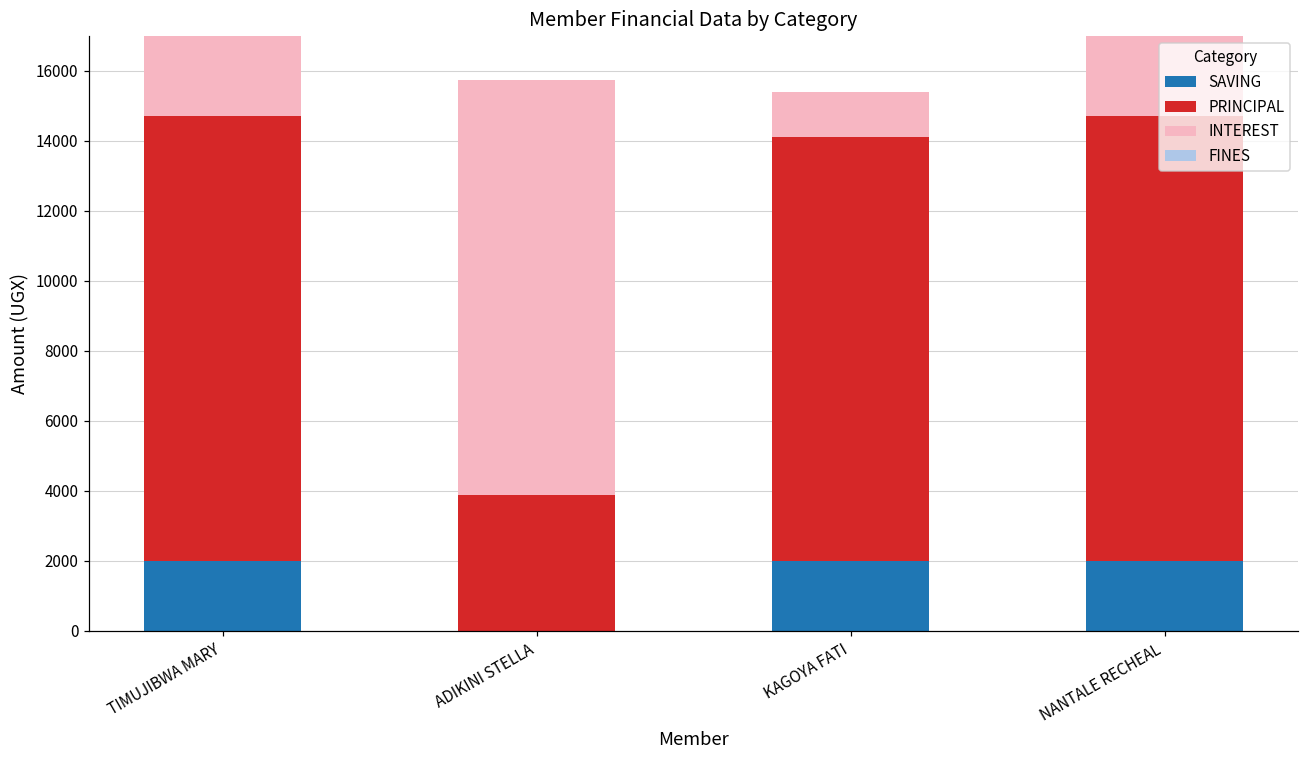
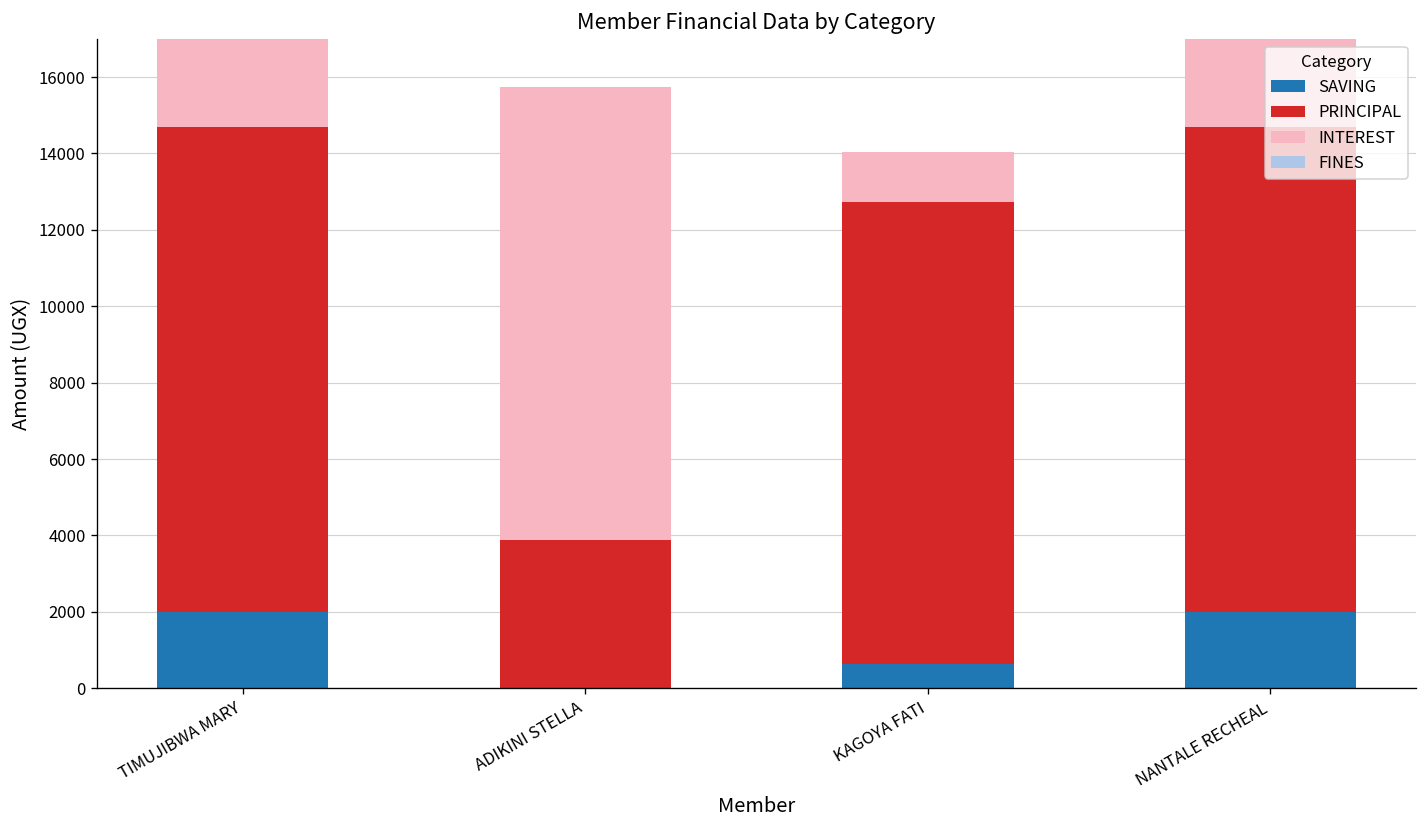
  {
    "SAVING": {
      "TIMUJIBWA MARY": 2000,
      "ADIKINI STELLA": 0,
-     "KAGOYA FATI": 2000,
+     "KAGOYA FATI": 600,
      "NANTALE RECHEAL": 2000
    },
    "PRINCIPAL": {
      "TIMUJIBWA MARY": 12700,
      "ADIKINI STELLA": 3900,
      "KAGOYA FATI": 12100
    }
  }
